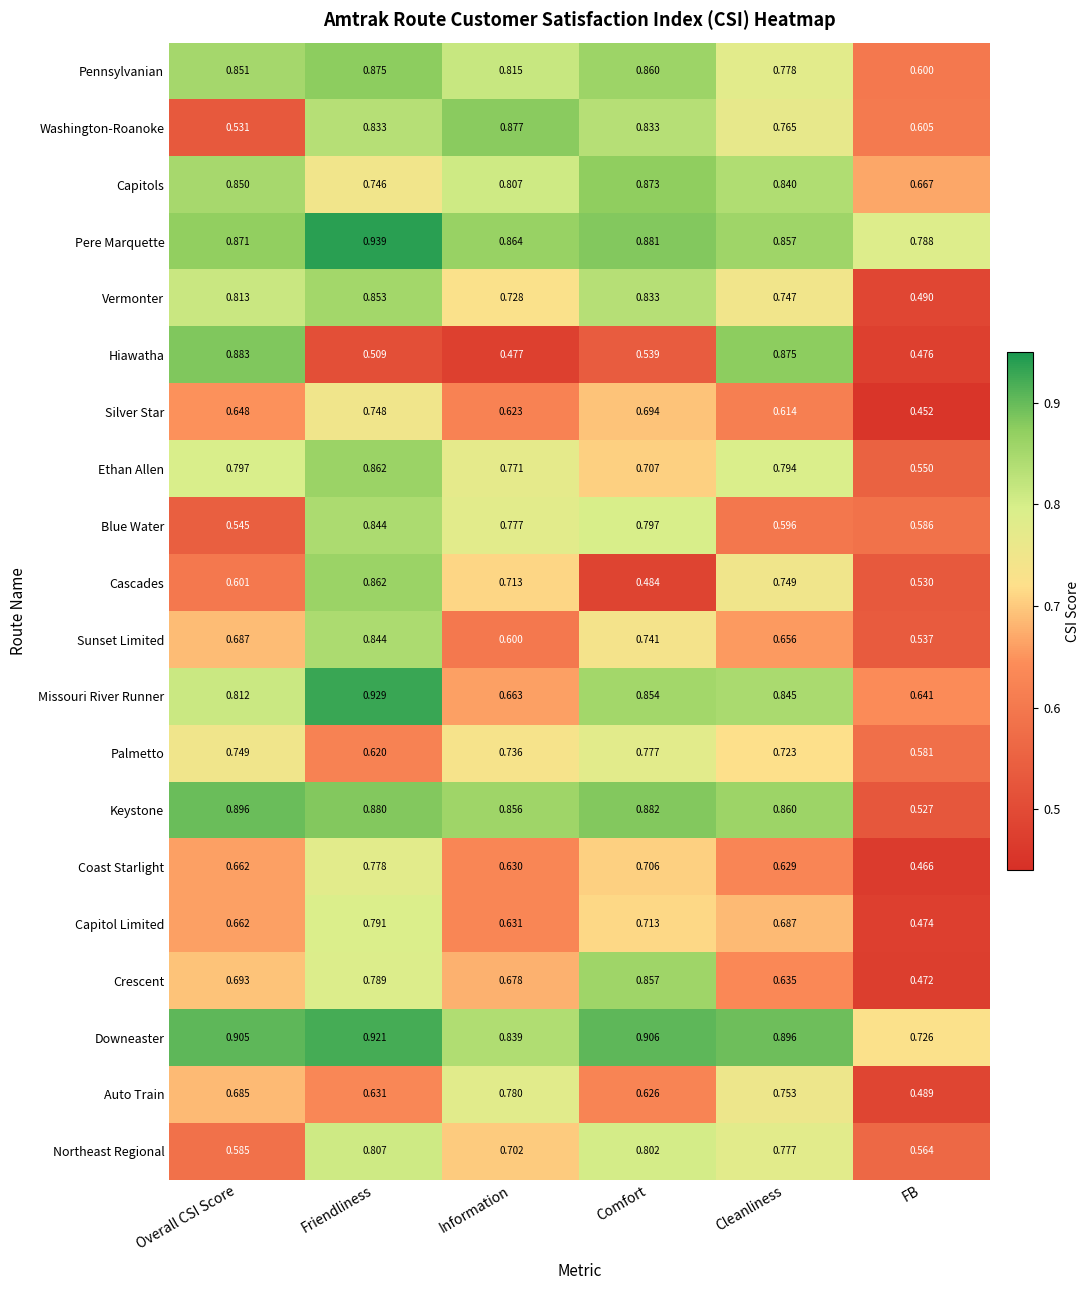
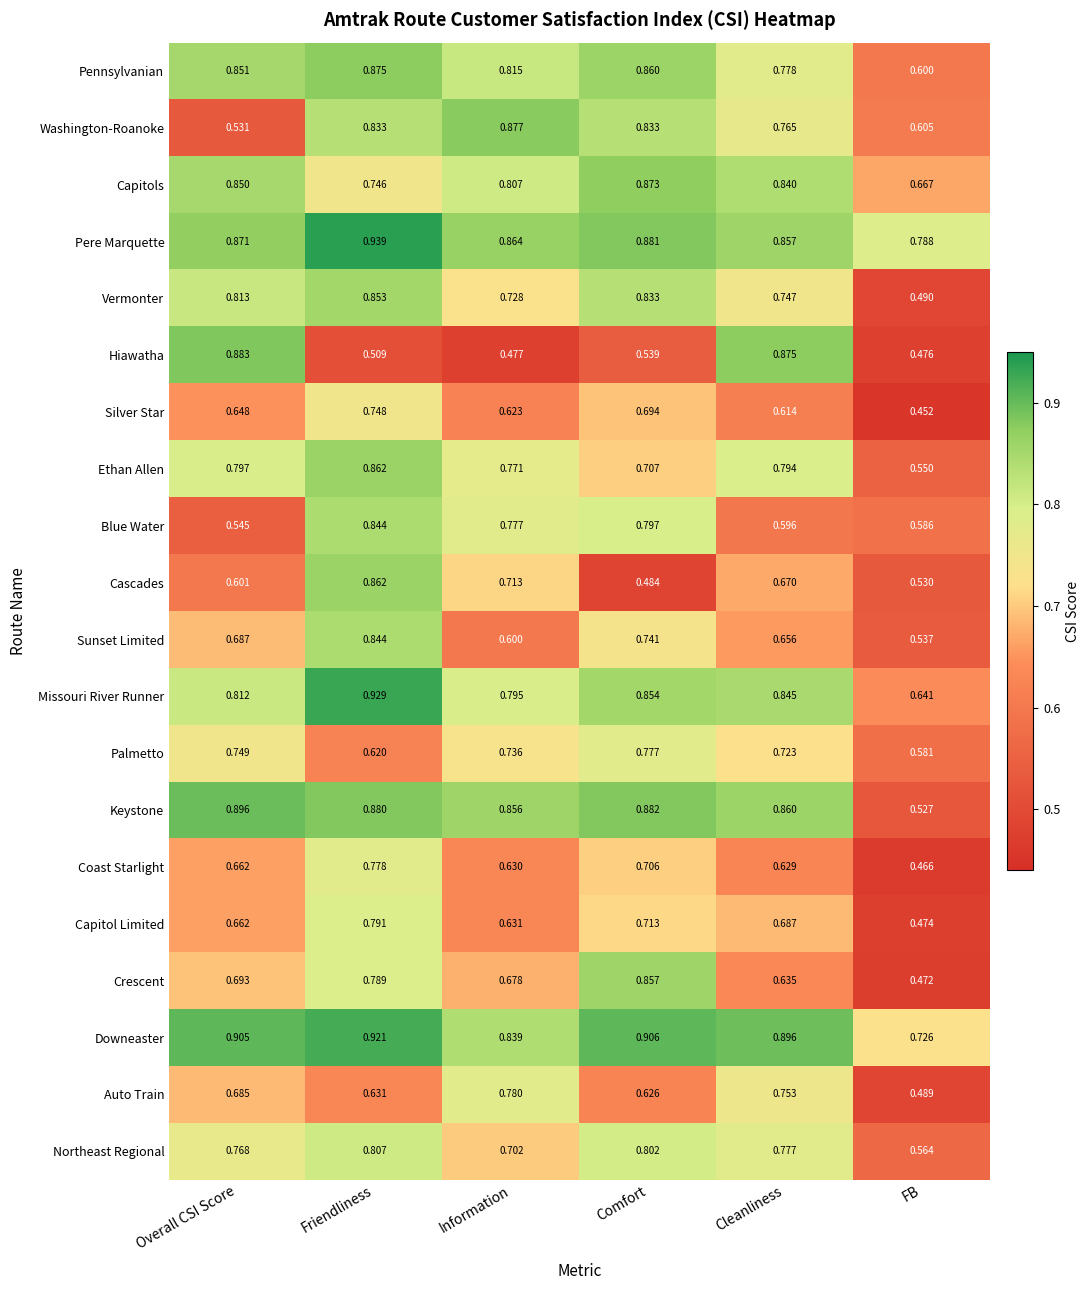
  {
    "Pennsylvanian": {
      "Overall CSI Score": 0.851,
      "Friendliness": 0.875,
      "Information": 0.815,
      "Comfort": 0.860,
      "Cleanliness": 0.778,
      "FB": 0.600
    },
    "Washington-Roanoke": {
      "Overall CSI Score": 0.531,
      "Friendliness": 0.833,
      "Information": 0.877,
      "Comfort": 0.833,
      "Cleanliness": 0.765,
      "FB": 0.605
    },
    "Capitols": {
      "Overall CSI Score": 0.850,
      "Friendliness": 0.746,
      "Information": 0.807,
      "Comfort": 0.873,
      "Cleanliness": 0.840,
      "FB": 0.667
    },
    "Pere Marquette": {
      "Overall CSI Score": 0.871,
      "Friendliness": 0.939,
      "Information": 0.864,
      "Comfort": 0.881,
      "Cleanliness": 0.857,
      "FB": 0.788
    },
    "Vermonter": {
      "Overall CSI Score": 0.813,
      "Friendliness": 0.853,
      "Information": 0.728,
      "Comfort": 0.833,
      "Cleanliness": 0.747,
      "FB": 0.490
    },
    "Hiawatha": {
      "Overall CSI Score": 0.883,
      "Friendliness": 0.509,
      "Information": 0.477,
      "Comfort": 0.539,
      "Cleanliness": 0.875,
      "FB": 0.476
    },
    "Silver Star": {
      "Overall CSI Score": 0.648,
      "Friendliness": 0.748,
      "Information": 0.623,
      "Comfort": 0.694,
      "Cleanliness": 0.614,
      "FB": 0.452
    },
    "Ethan Allen": {
      "Overall CSI Score": 0.797,
      "Friendliness": 0.862,
      "Information": 0.771,
      "Comfort": 0.707,
      "Cleanliness": 0.794,
      "FB": 0.550
    },
    "Blue Water": {
      "Overall CSI Score": 0.545,
      "Friendliness": 0.844,
      "Information": 0.777,
      "Comfort": 0.797,
      "Cleanliness": 0.596,
      "FB": 0.586
    },
    "Cascades": {
      "Overall CSI Score": 0.601,
      "Friendliness": 0.862,
      "Information": 0.713,
      "Comfort": 0.484,
-     "Cleanliness": 0.749,
+     "Cleanliness": 0.670,
      "FB": 0.530
    },
    "Sunset Limited": {
      "Overall CSI Score": 0.687,
      "Friendliness": 0.844,
      "Information": 0.600,
      "Comfort": 0.741,
      "Cleanliness": 0.656,
      "FB": 0.537
    },
    "Missouri River Runner": {
      "Overall CSI Score": 0.812,
      "Friendliness": 0.929,
-     "Information": 0.663,
+     "Information": 0.795,
      "Comfort": 0.854,
      "Cleanliness": 0.845,
      "FB": 0.641
    },
    "Palmetto": {
      "Overall CSI Score": 0.749,
      "Friendliness": 0.620,
      "Information": 0.736,
      "Comfort": 0.777,
      "Cleanliness": 0.723,
      "FB": 0.581
    },
    "Keystone": {
      "Overall CSI Score": 0.896,
      "Friendliness": 0.880,
      "Information": 0.856,
      "Comfort": 0.882,
      "Cleanliness": 0.860,
      "FB": 0.527
    },
    "Coast Starlight": {
      "Overall CSI Score": 0.662,
      "Friendliness": 0.778,
      "Information": 0.630,
      "Comfort": 0.706,
      "Cleanliness": 0.629,
      "FB": 0.466
    },
    "Capitol Limited": {
      "Overall CSI Score": 0.662,
      "Friendliness": 0.791,
      "Information": 0.631,
      "Comfort": 0.713,
      "Cleanliness": 0.687,
      "FB": 0.474
    },
    "Crescent": {
      "Overall CSI Score": 0.693,
      "Friendliness": 0.789,
      "Information": 0.678,
      "Comfort": 0.857,
      "Cleanliness": 0.635,
      "FB": 0.472
    },
    "Downeaster": {
      "Overall CSI Score": 0.905,
      "Friendliness": 0.921,
      "Information": 0.839,
      "Comfort": 0.906,
      "Cleanliness": 0.896,
      "FB": 0.726
    },
    "Auto Train": {
      "Overall CSI Score": 0.685,
      "Friendliness": 0.631,
      "Information": 0.780,
      "Comfort": 0.626,
      "Cleanliness": 0.753,
      "FB": 0.489
    },
    "Northeast Regional": {
-     "Overall CSI Score": 0.585,
+     "Overall CSI Score": 0.768,
      "Friendliness": 0.807,
      "Information": 0.702,
      "Comfort": 0.802,
      "Cleanliness": 0.777,
      "FB": 0.564
    }
  }
